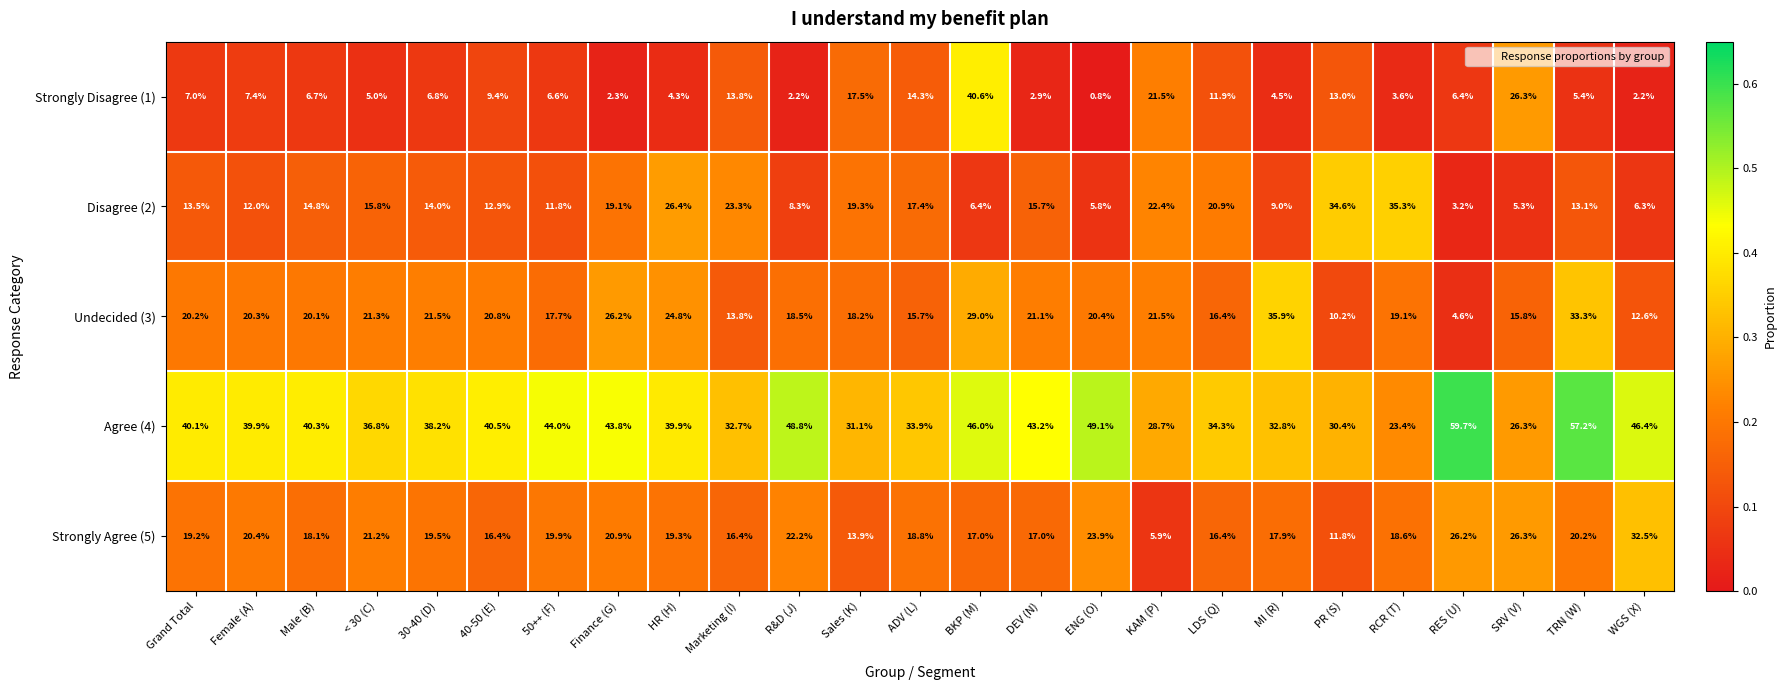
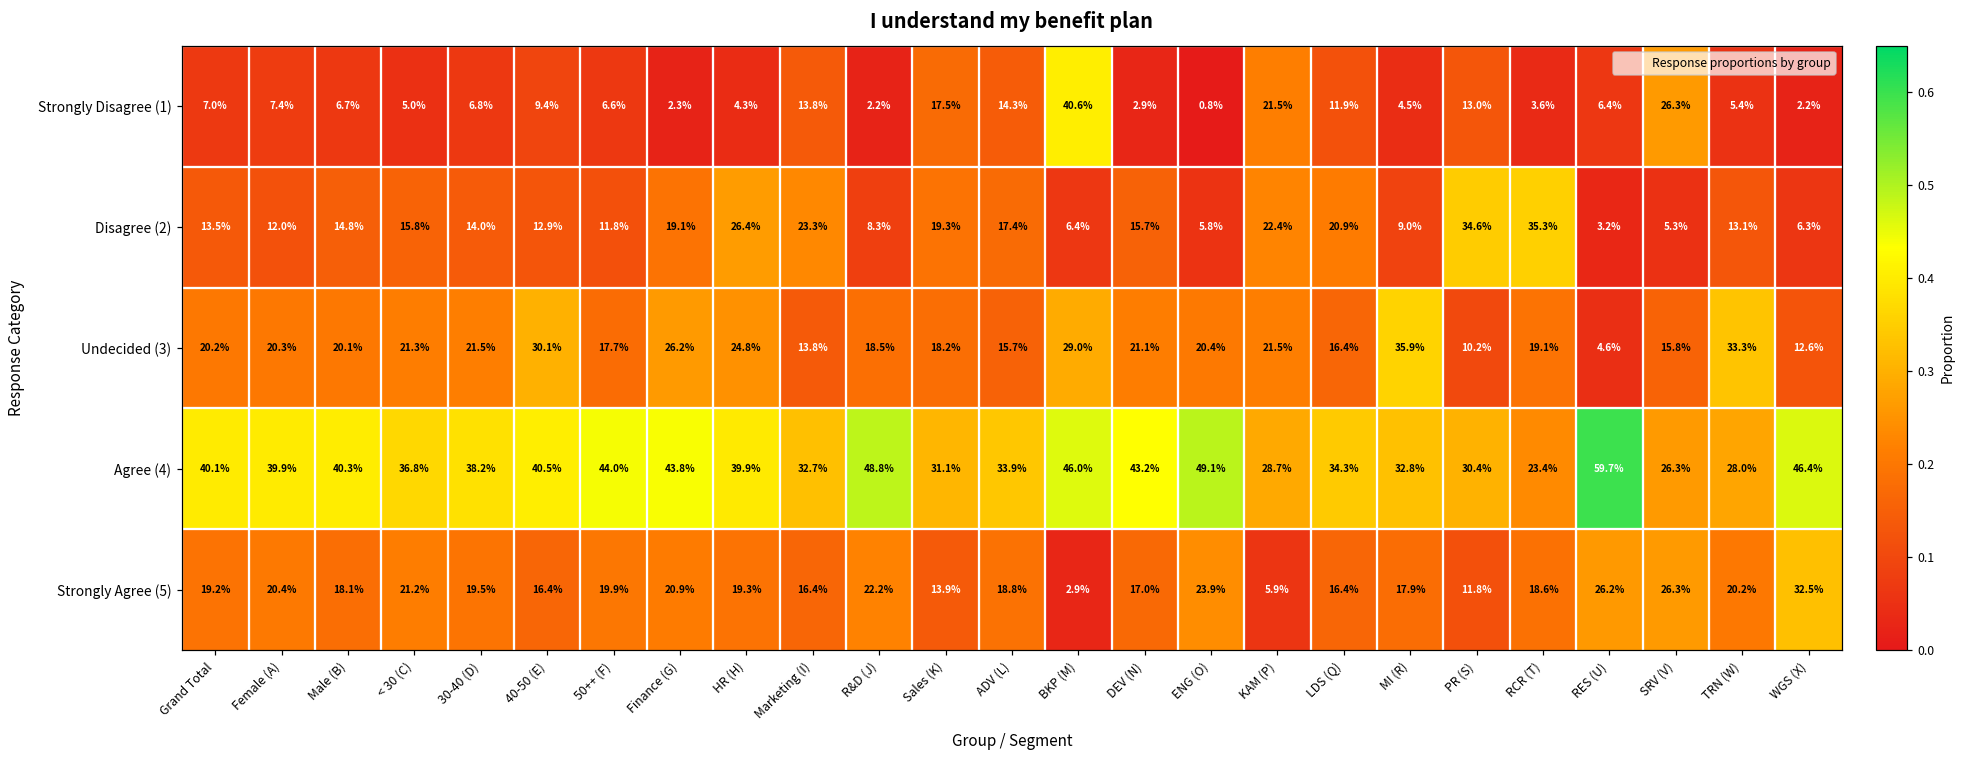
  {
    "Strongly Disagree (1)": {
      "Grand Total": "7.0%",
      "Female (A)": "7.4%",
      "Male (B)": "6.7%",
      "< 30 (C)": "5.0%",
      "30-40 (D)": "6.8%",
      "40-50 (E)": "9.4%",
      "50++ (F)": "6.6%",
      "Finance (G)": "2.3%",
      "HR (H)": "4.3%",
      "Marketing (I)": "13.8%",
      "R&D (J)": "2.2%",
      "Sales (K)": "17.5%",
      "ADV (L)": "14.3%",
      "BKP (M)": "40.6%",
      "DEV (N)": "2.9%",
      "ENG (O)": "0.8%",
      "KAM (P)": "21.5%",
      "LDS (Q)": "11.9%",
      "MI (R)": "4.5%",
      "PR (S)": "13.0%",
      "RCR (T)": "3.6%",
      "RES (U)": "6.4%",
      "SRV (V)": "26.3%",
      "TRN (W)": "5.4%",
      "WGS (X)": "2.2%"
    },
    "Disagree (2)": {
      "Grand Total": "13.5%",
      "Female (A)": "12.0%",
      "Male (B)": "14.8%",
      "< 30 (C)": "15.8%",
      "30-40 (D)": "14.0%",
      "40-50 (E)": "12.9%",
      "50++ (F)": "11.8%",
      "Finance (G)": "19.1%",
      "HR (H)": "26.4%",
      "Marketing (I)": "23.3%",
      "R&D (J)": "8.3%",
      "Sales (K)": "19.3%",
      "ADV (L)": "17.4%",
      "BKP (M)": "6.4%",
      "DEV (N)": "15.7%",
      "ENG (O)": "5.8%",
      "KAM (P)": "22.4%",
      "LDS (Q)": "20.9%",
      "MI (R)": "9.0%",
      "PR (S)": "34.6%",
      "RCR (T)": "35.3%",
      "RES (U)": "3.2%",
      "SRV (V)": "5.3%",
      "TRN (W)": "13.1%",
      "WGS (X)": "6.3%"
    },
    "Undecided (3)": {
      "Grand Total": "20.2%",
      "Female (A)": "20.3%",
      "Male (B)": "20.1%",
      "< 30 (C)": "21.3%",
      "30-40 (D)": "21.5%",
-     "40-50 (E)": "20.8%",
+     "40-50 (E)": "30.1%",
      "50++ (F)": "17.7%",
      "Finance (G)": "26.2%",
      "HR (H)": "24.8%",
      "Marketing (I)": "13.8%",
      "R&D (J)": "18.5%",
      "Sales (K)": "18.2%",
      "ADV (L)": "15.7%",
      "BKP (M)": "29.0%",
      "DEV (N)": "21.1%",
      "ENG (O)": "20.4%",
      "KAM (P)": "21.5%",
      "LDS (Q)": "16.4%",
      "MI (R)": "35.9%",
      "PR (S)": "10.2%",
      "RCR (T)": "19.1%",
      "RES (U)": "4.6%",
      "SRV (V)": "15.8%",
      "TRN (W)": "33.3%",
      "WGS (X)": "12.6%"
    },
    "Agree (4)": {
      "Grand Total": "40.1%",
      "Female (A)": "39.9%",
      "Male (B)": "40.3%",
      "< 30 (C)": "36.8%",
      "30-40 (D)": "38.2%",
      "40-50 (E)": "40.5%",
      "50++ (F)": "44.0%",
      "Finance (G)": "43.8%",
      "HR (H)": "39.9%",
      "Marketing (I)": "32.7%",
      "R&D (J)": "48.8%",
      "Sales (K)": "31.1%",
      "ADV (L)": "33.9%",
      "BKP (M)": "46.0%",
      "DEV (N)": "43.2%",
      "ENG (O)": "49.1%",
      "KAM (P)": "28.7%",
      "LDS (Q)": "34.3%",
      "MI (R)": "32.8%",
      "PR (S)": "30.4%",
      "RCR (T)": "23.4%",
      "RES (U)": "59.7%",
      "SRV (V)": "26.3%",
-     "TRN (W)": "57.2%",
+     "TRN (W)": "28.0%",
      "WGS (X)": "46.4%"
    },
    "Strongly Agree (5)": {
      "Grand Total": "19.2%",
      "Female (A)": "20.4%",
      "Male (B)": "18.1%",
      "< 30 (C)": "21.2%",
      "30-40 (D)": "19.5%",
      "40-50 (E)": "16.4%",
      "50++ (F)": "19.9%",
      "Finance (G)": "20.9%",
      "HR (H)": "19.3%",
      "Marketing (I)": "16.4%",
      "R&D (J)": "22.2%",
      "Sales (K)": "13.9%",
      "ADV (L)": "18.8%",
-     "BKP (M)": "17.0%",
+     "BKP (M)": "2.9%",
      "DEV (N)": "17.0%",
      "ENG (O)": "23.9%",
      "KAM (P)": "5.9%",
      "LDS (Q)": "16.4%",
      "MI (R)": "17.9%",
      "PR (S)": "11.8%",
      "RCR (T)": "18.6%",
      "RES (U)": "26.2%",
      "SRV (V)": "26.3%",
      "TRN (W)": "20.2%",
      "WGS (X)": "32.5%"
    }
  }
